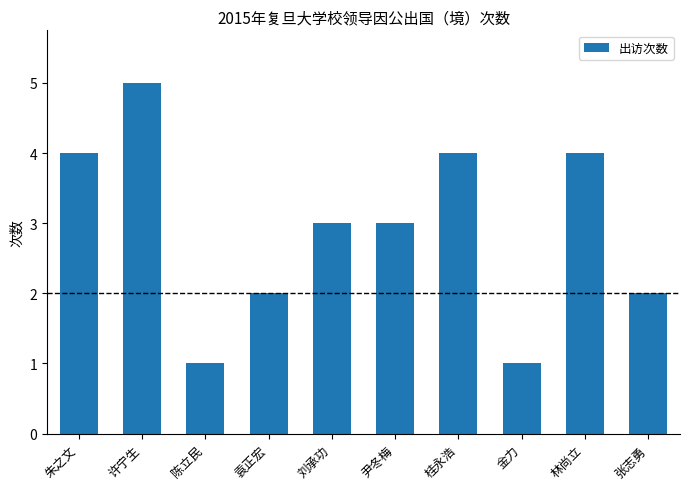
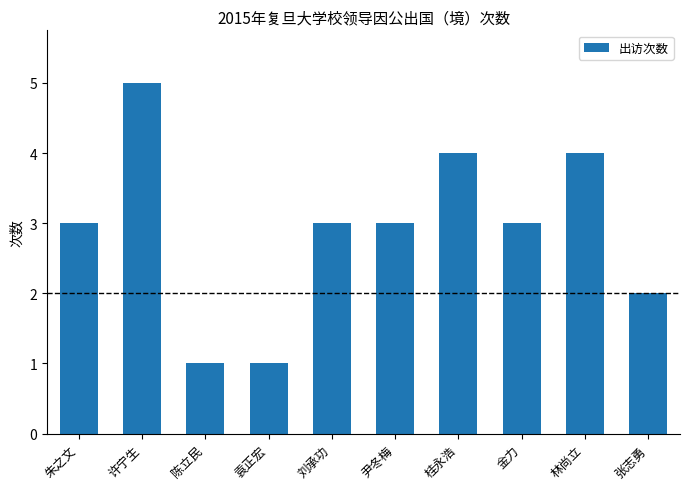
  {
-   "朱之文": 4,
+   "朱之文": 3,
    "许宁生": 5,
    "陈立民": 1,
-   "袁正宏": 2,
+   "袁正宏": 1,
    "刘承功": 3,
    "尹冬梅": 3,
    "桂永浩": 4,
-   "金力": 1,
+   "金力": 3,
    "林尚立": 4,
    "张志勇": 2
  }
